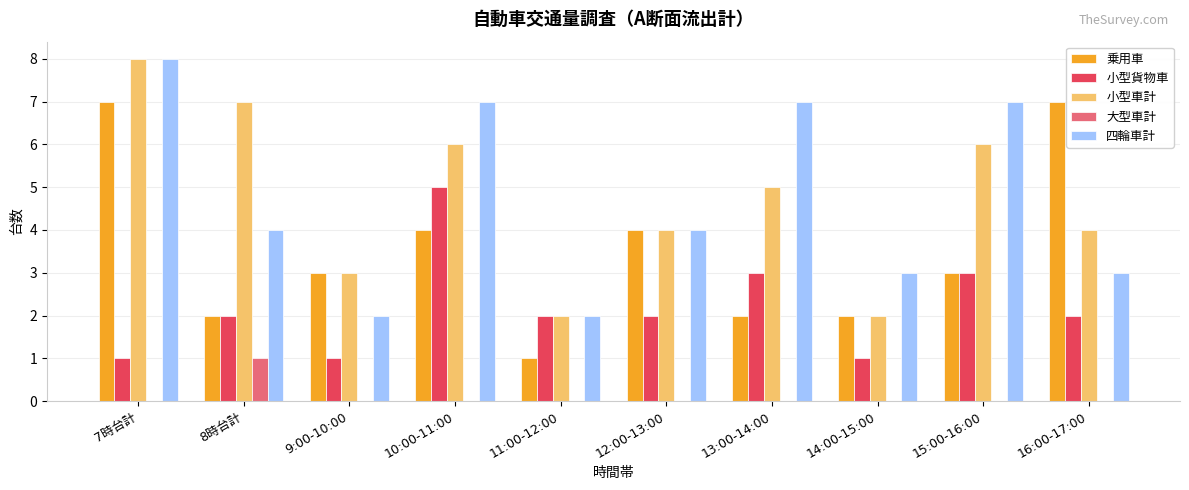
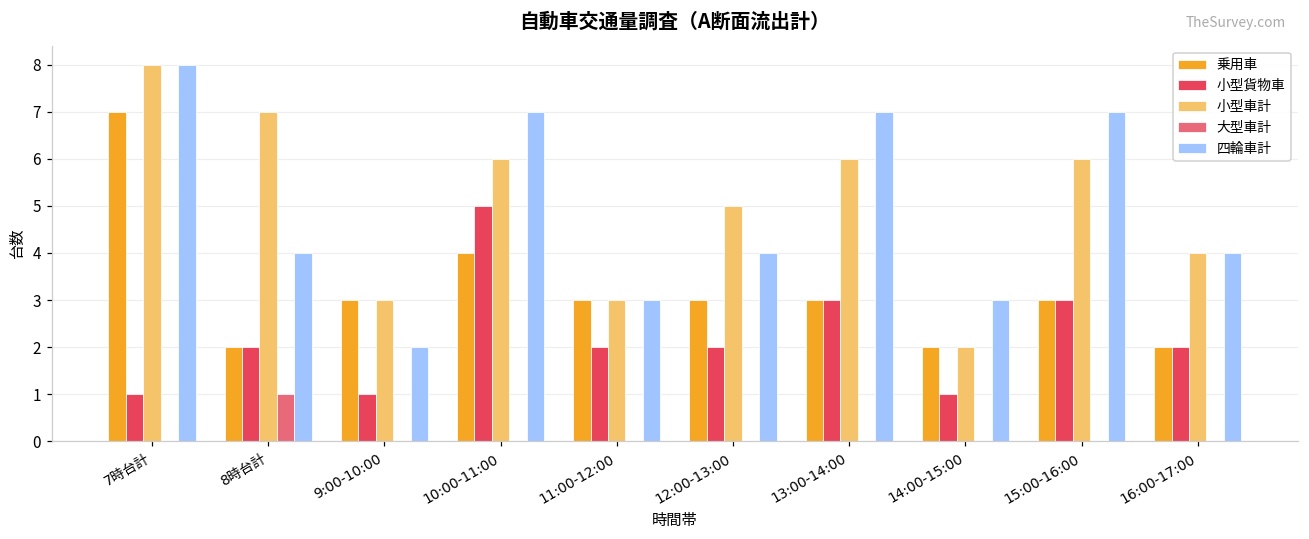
  {
    "乗用車": {
      "7時台計": 7,
      "8時台計": 2,
      "9:00-10:00": 3,
      "10:00-11:00": 4,
-     "11:00-12:00": 1,
-     "12:00-13:00": 4,
-     "13:00-14:00": 2,
+     "11:00-12:00": 3,
+     "12:00-13:00": 3,
+     "13:00-14:00": 3,
      "14:00-15:00": 2,
      "15:00-16:00": 3,
-     "16:00-17:00": 7
+     "16:00-17:00": 2
    },
    "小型車計": {
      "7時台計": 8,
      "8時台計": 7,
      "9:00-10:00": 3,
      "10:00-11:00": 6,
-     "11:00-12:00": 2,
-     "12:00-13:00": 4,
-     "13:00-14:00": 5,
+     "11:00-12:00": 3,
+     "12:00-13:00": 5,
+     "13:00-14:00": 6,
      "14:00-15:00": 2,
      "15:00-16:00": 6,
      "16:00-17:00": 4
    },
    "四輪車計": {
      "7時台計": 8,
      "8時台計": 4,
      "9:00-10:00": 2,
      "10:00-11:00": 7,
-     "11:00-12:00": 2,
+     "11:00-12:00": 3,
      "12:00-13:00": 4,
      "13:00-14:00": 7,
      "14:00-15:00": 3,
      "15:00-16:00": 7,
-     "16:00-17:00": 3
+     "16:00-17:00": 4
    }
  }
